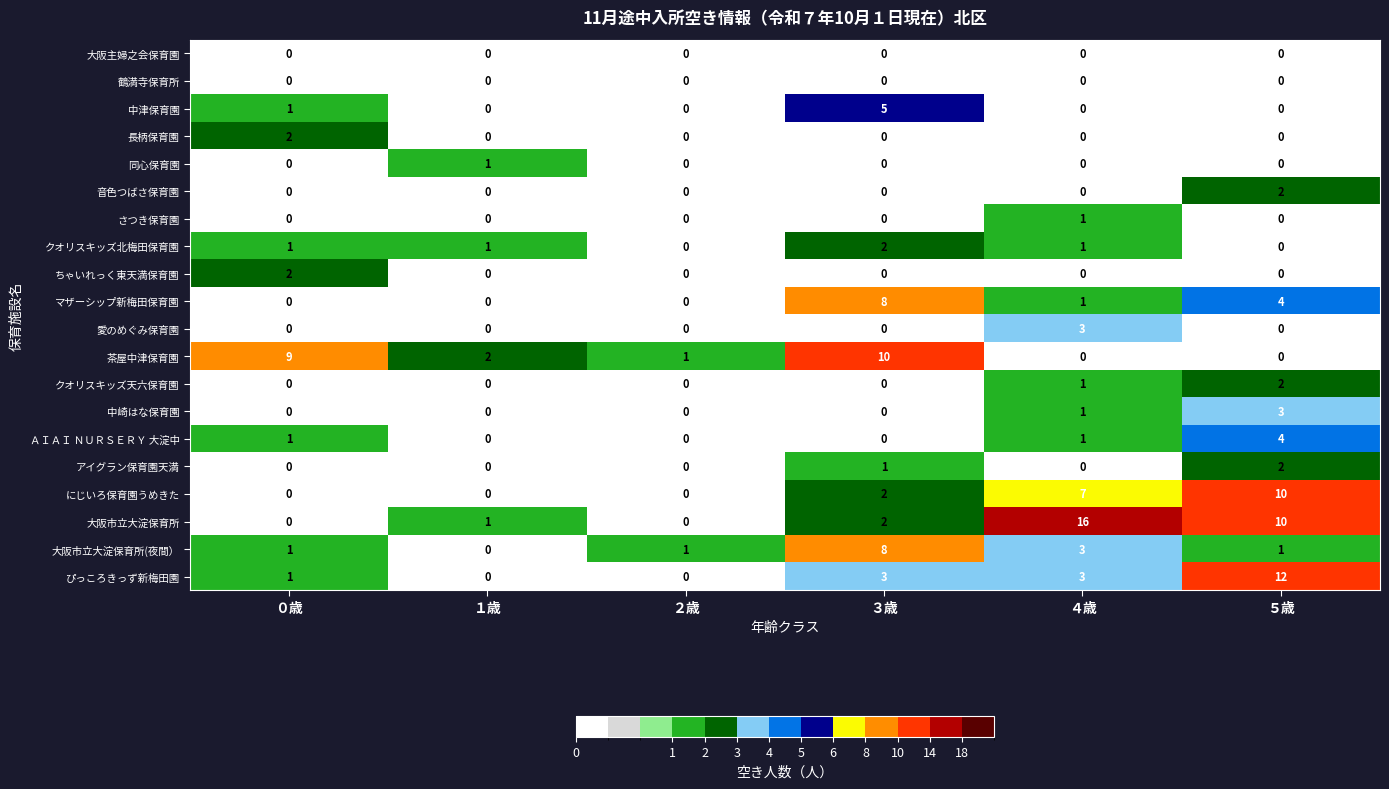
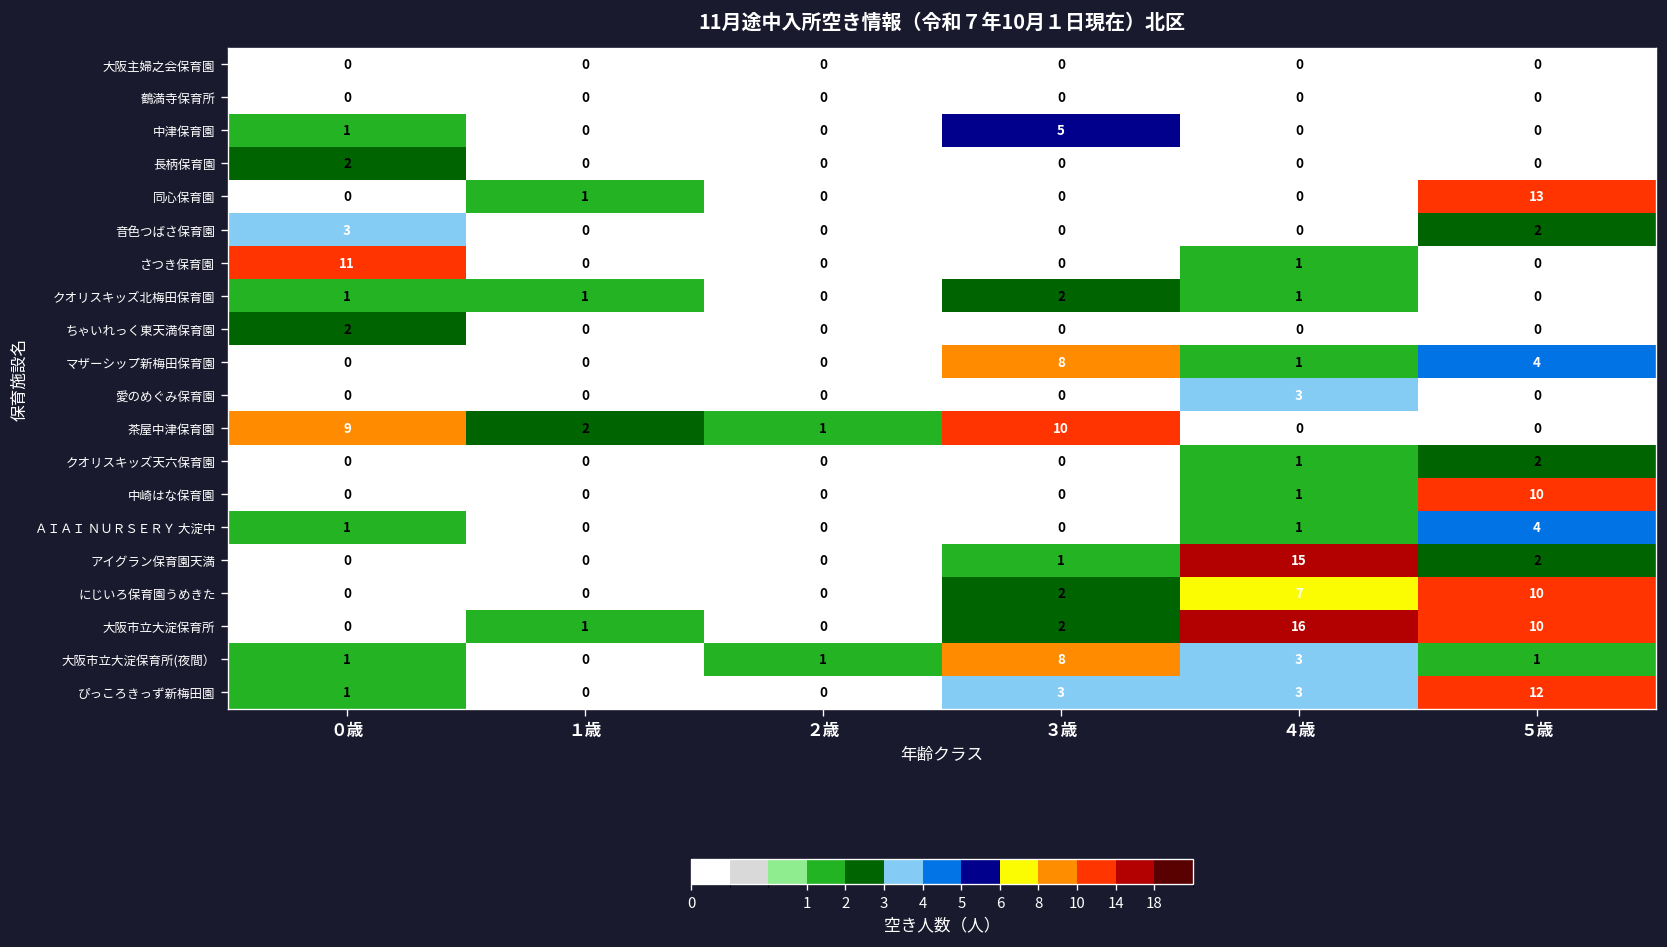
  {
    "大阪主婦之会保育園": {
      "０歳": 0,
      "１歳": 0,
      "２歳": 0,
      "３歳": 0,
      "４歳": 0,
      "５歳": 0
    },
    "鶴満寺保育所": {
      "０歳": 0,
      "１歳": 0,
      "２歳": 0,
      "３歳": 0,
      "４歳": 0,
      "５歳": 0
    },
    "中津保育園": {
      "０歳": 1,
      "１歳": 0,
      "２歳": 0,
      "３歳": 5,
      "４歳": 0,
      "５歳": 0
    },
    "長柄保育園": {
      "０歳": 2,
      "１歳": 0,
      "２歳": 0,
      "３歳": 0,
      "４歳": 0,
      "５歳": 0
    },
    "同心保育園": {
      "０歳": 0,
      "１歳": 1,
      "２歳": 0,
      "３歳": 0,
      "４歳": 0,
-     "５歳": 0
+     "５歳": 13
    },
    "音色つばさ保育園": {
-     "０歳": 0,
+     "０歳": 3,
      "１歳": 0,
      "２歳": 0,
      "３歳": 0,
      "４歳": 0,
      "５歳": 2
    },
    "さつき保育園": {
-     "０歳": 0,
+     "０歳": 11,
      "１歳": 0,
      "２歳": 0,
      "３歳": 0,
      "４歳": 1,
      "５歳": 0
    },
    "クオリスキッズ北梅田保育園": {
      "０歳": 1,
      "１歳": 1,
      "２歳": 0,
      "３歳": 2,
      "４歳": 1,
      "５歳": 0
    },
    "ちゃいれっく東天満保育園": {
      "０歳": 2,
      "１歳": 0,
      "２歳": 0,
      "３歳": 0,
      "４歳": 0,
      "５歳": 0
    },
    "マザーシップ新梅田保育園": {
      "０歳": 0,
      "１歳": 0,
      "２歳": 0,
      "３歳": 8,
      "４歳": 1,
      "５歳": 4
    },
    "愛のめぐみ保育園": {
      "０歳": 0,
      "１歳": 0,
      "２歳": 0,
      "３歳": 0,
      "４歳": 3,
      "５歳": 0
    },
    "茶屋中津保育園": {
      "０歳": 9,
      "１歳": 2,
      "２歳": 1,
      "３歳": 10,
      "４歳": 0,
      "５歳": 0
    },
    "クオリスキッズ天六保育園": {
      "０歳": 0,
      "１歳": 0,
      "２歳": 0,
      "３歳": 0,
      "４歳": 1,
      "５歳": 2
    },
    "中崎はな保育園": {
      "０歳": 0,
      "１歳": 0,
      "２歳": 0,
      "３歳": 0,
      "４歳": 1,
-     "５歳": 3
+     "５歳": 10
    },
    "ＡＩＡＩ ＮＵＲＳＥＲＹ 大淀中": {
      "０歳": 1,
      "１歳": 0,
      "２歳": 0,
      "３歳": 0,
      "４歳": 1,
      "５歳": 4
    },
    "アイグラン保育園天満": {
      "０歳": 0,
      "１歳": 0,
      "２歳": 0,
      "３歳": 1,
-     "４歳": 0,
+     "４歳": 15,
      "５歳": 2
    },
    "にじいろ保育園うめきた": {
      "０歳": 0,
      "１歳": 0,
      "２歳": 0,
      "３歳": 2,
      "４歳": 7,
      "５歳": 10
    },
    "大阪市立大淀保育所": {
      "０歳": 0,
      "１歳": 1,
      "２歳": 0,
      "３歳": 2,
      "４歳": 16,
      "５歳": 10
    },
    "大阪市立大淀保育所(夜間）": {
      "０歳": 1,
      "１歳": 0,
      "２歳": 1,
      "３歳": 8,
      "４歳": 3,
      "５歳": 1
    },
    "ぴっころきっず新梅田園": {
      "０歳": 1,
      "１歳": 0,
      "２歳": 0,
      "３歳": 3,
      "４歳": 3,
      "５歳": 12
    }
  }
